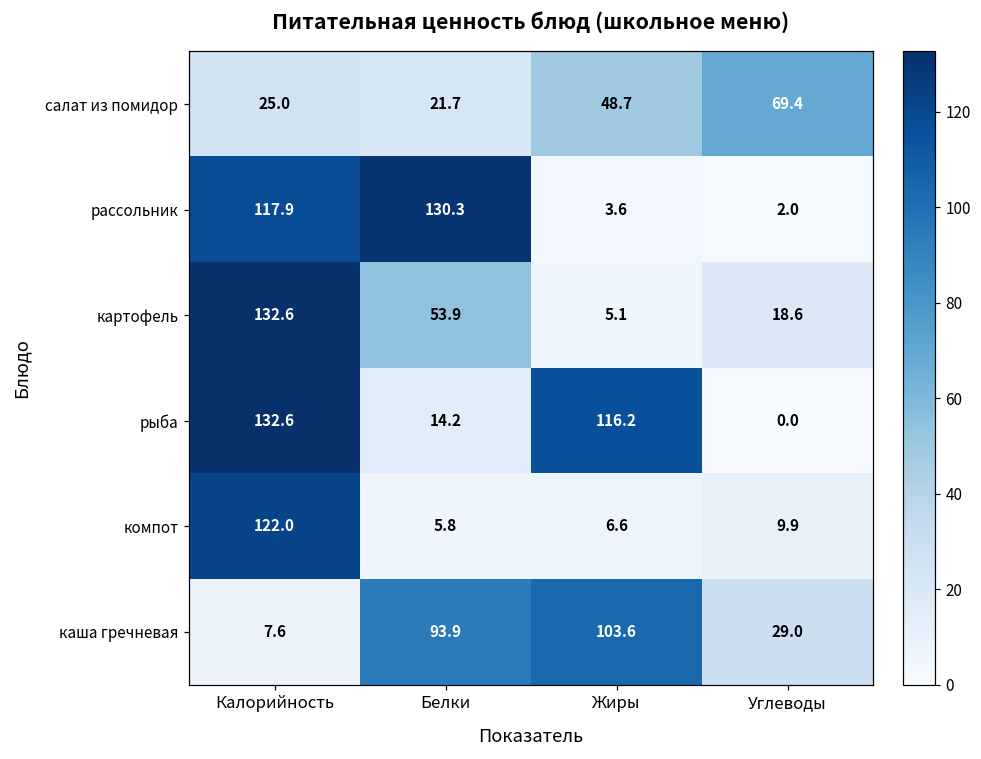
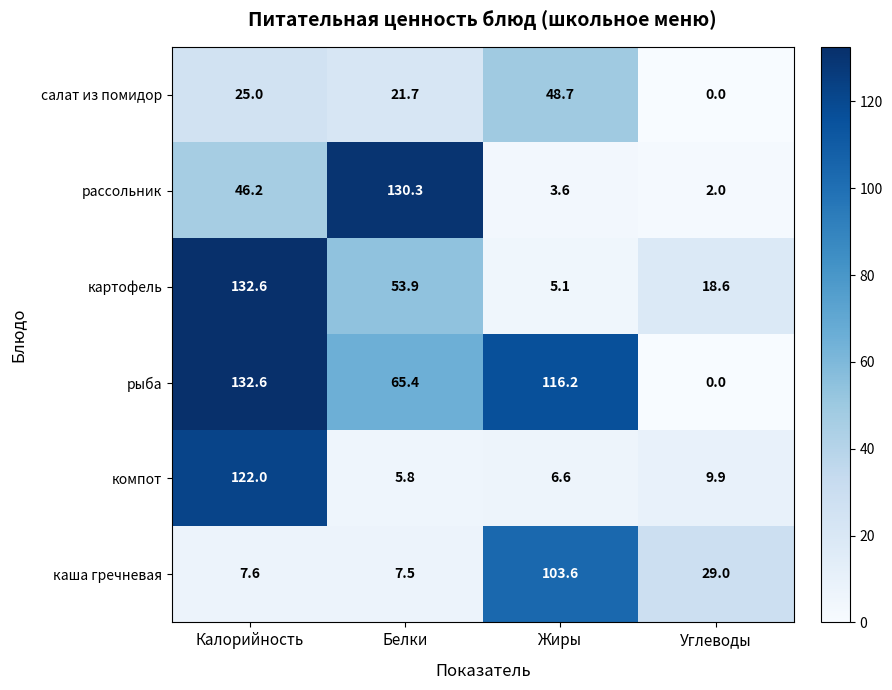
  {
    "салат из помидор": {
      "Калорийность": 25.0,
      "Белки": 21.7,
      "Жиры": 48.7,
-     "Углеводы": 69.4
+     "Углеводы": 0.0
    },
    "рассольник": {
-     "Калорийность": 117.9,
+     "Калорийность": 46.2,
      "Белки": 130.3,
      "Жиры": 3.6,
      "Углеводы": 2.0
    },
    "картофель": {
      "Калорийность": 132.6,
      "Белки": 53.9,
      "Жиры": 5.1,
      "Углеводы": 18.6
    },
    "рыба": {
      "Калорийность": 132.6,
-     "Белки": 14.2,
+     "Белки": 65.4,
      "Жиры": 116.2,
      "Углеводы": 0.0
    },
    "компот": {
      "Калорийность": 122.0,
      "Белки": 5.8,
      "Жиры": 6.6,
      "Углеводы": 9.9
    },
    "каша гречневая": {
      "Калорийность": 7.6,
-     "Белки": 93.9,
+     "Белки": 7.5,
      "Жиры": 103.6,
      "Углеводы": 29.0
    }
  }
